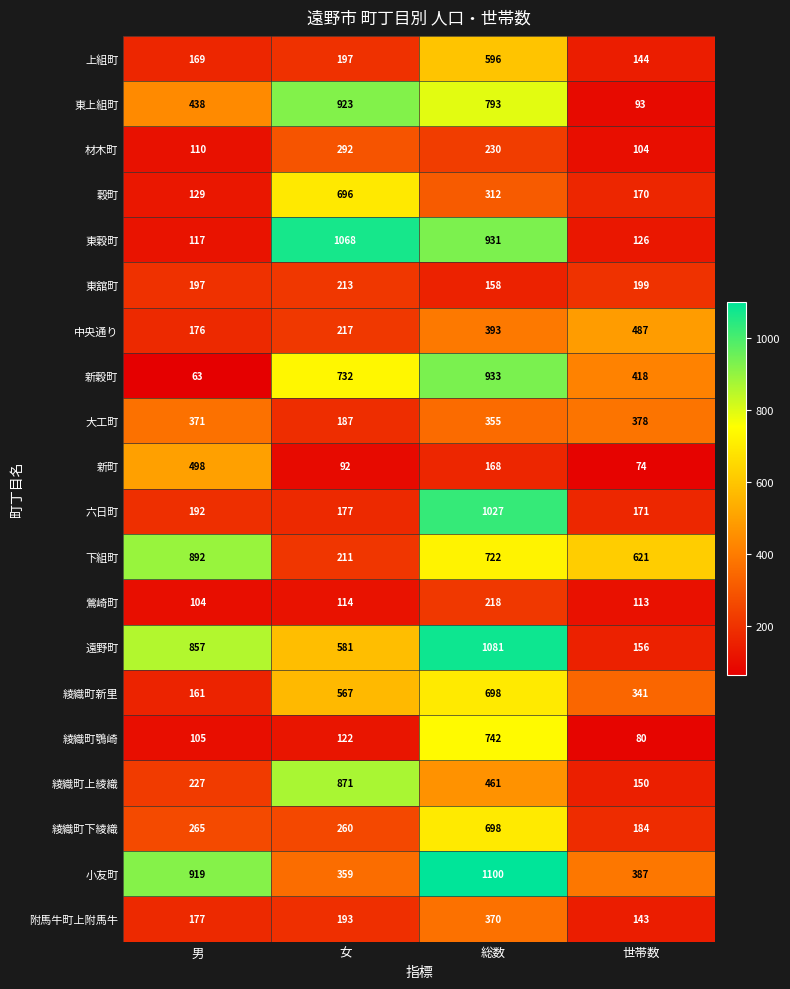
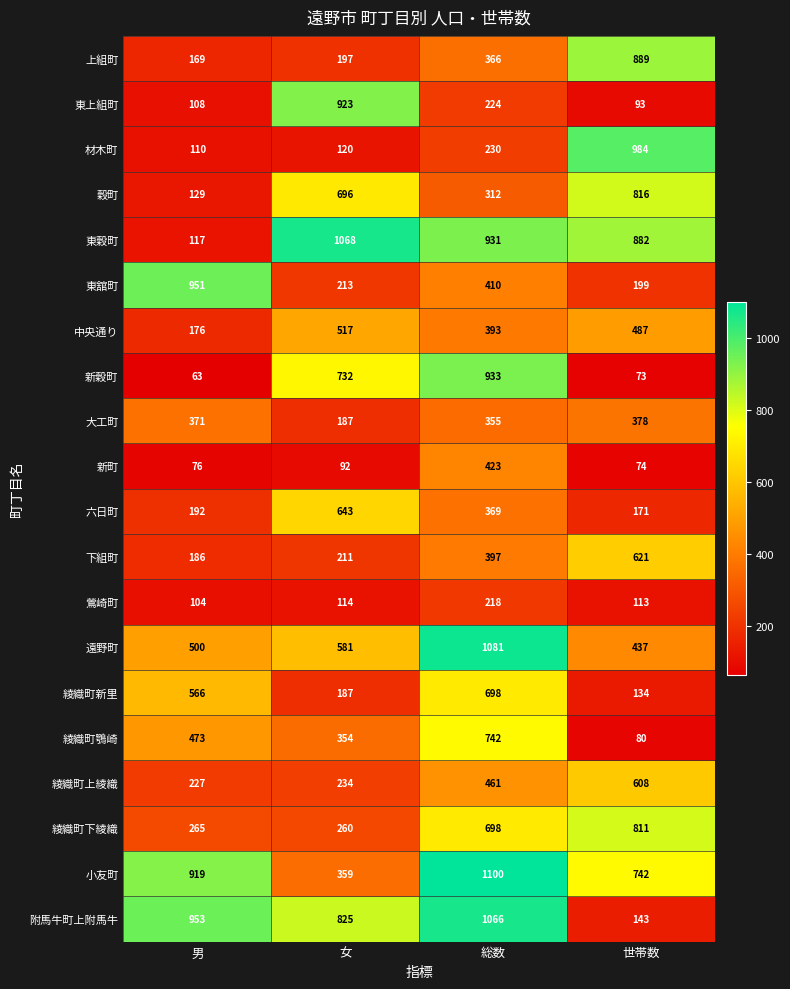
  {
    "上組町": {
      "男": 169,
      "女": 197,
-     "総数": 596,
-     "世帯数": 144
+     "総数": 366,
+     "世帯数": 889
    },
    "東上組町": {
-     "男": 438,
+     "男": 108,
      "女": 923,
-     "総数": 793,
+     "総数": 224,
      "世帯数": 93
    },
    "材木町": {
      "男": 110,
-     "女": 292,
+     "女": 120,
      "総数": 230,
-     "世帯数": 104
+     "世帯数": 984
    },
    "穀町": {
      "男": 129,
      "女": 696,
      "総数": 312,
-     "世帯数": 170
+     "世帯数": 816
    },
    "東穀町": {
      "男": 117,
      "女": 1068,
      "総数": 931,
-     "世帯数": 126
+     "世帯数": 882
    },
    "東舘町": {
-     "男": 197,
+     "男": 951,
      "女": 213,
-     "総数": 158,
+     "総数": 410,
      "世帯数": 199
    },
    "中央通り": {
      "男": 176,
-     "女": 217,
+     "女": 517,
      "総数": 393,
      "世帯数": 487
    },
    "新穀町": {
      "男": 63,
      "女": 732,
      "総数": 933,
-     "世帯数": 418
+     "世帯数": 73
    },
    "大工町": {
      "男": 371,
      "女": 187,
      "総数": 355,
      "世帯数": 378
    },
    "新町": {
-     "男": 498,
+     "男": 76,
      "女": 92,
-     "総数": 168,
+     "総数": 423,
      "世帯数": 74
    },
    "六日町": {
      "男": 192,
-     "女": 177,
-     "総数": 1027,
+     "女": 643,
+     "総数": 369,
      "世帯数": 171
    },
    "下組町": {
-     "男": 892,
+     "男": 186,
      "女": 211,
-     "総数": 722,
+     "総数": 397,
      "世帯数": 621
    },
    "鶯崎町": {
      "男": 104,
      "女": 114,
      "総数": 218,
      "世帯数": 113
    },
    "遠野町": {
-     "男": 857,
+     "男": 500,
      "女": 581,
      "総数": 1081,
-     "世帯数": 156
+     "世帯数": 437
    },
    "綾織町新里": {
-     "男": 161,
-     "女": 567,
+     "男": 566,
+     "女": 187,
      "総数": 698,
-     "世帯数": 341
+     "世帯数": 134
    },
    "綾織町鶚崎": {
-     "男": 105,
-     "女": 122,
+     "男": 473,
+     "女": 354,
      "総数": 742,
      "世帯数": 80
    },
    "綾織町上綾織": {
      "男": 227,
-     "女": 871,
+     "女": 234,
      "総数": 461,
-     "世帯数": 150
+     "世帯数": 608
    },
    "綾織町下綾織": {
      "男": 265,
      "女": 260,
      "総数": 698,
-     "世帯数": 184
+     "世帯数": 811
    },
    "小友町": {
      "男": 919,
      "女": 359,
      "総数": 1100,
-     "世帯数": 387
+     "世帯数": 742
    },
    "附馬牛町上附馬牛": {
-     "男": 177,
-     "女": 193,
-     "総数": 370,
+     "男": 953,
+     "女": 825,
+     "総数": 1066,
      "世帯数": 143
    }
  }
